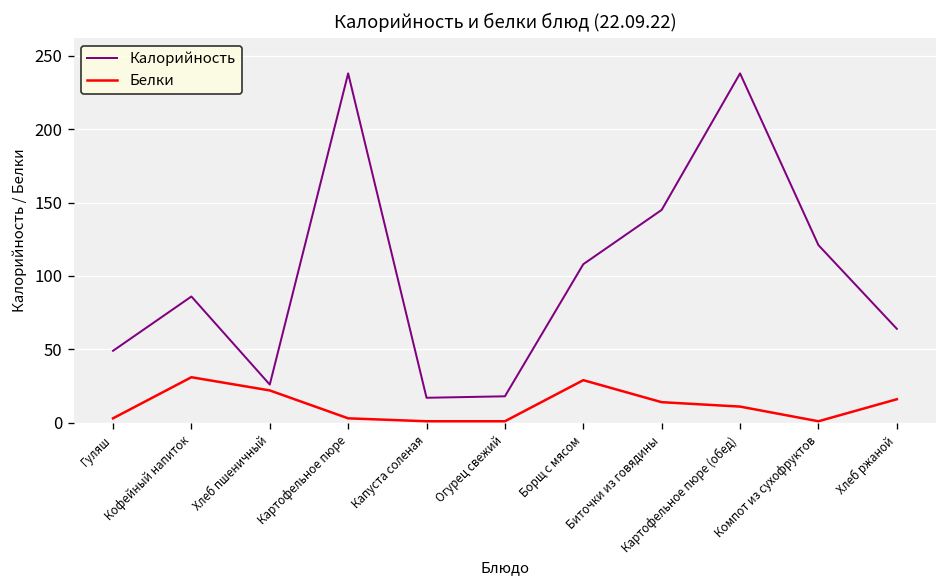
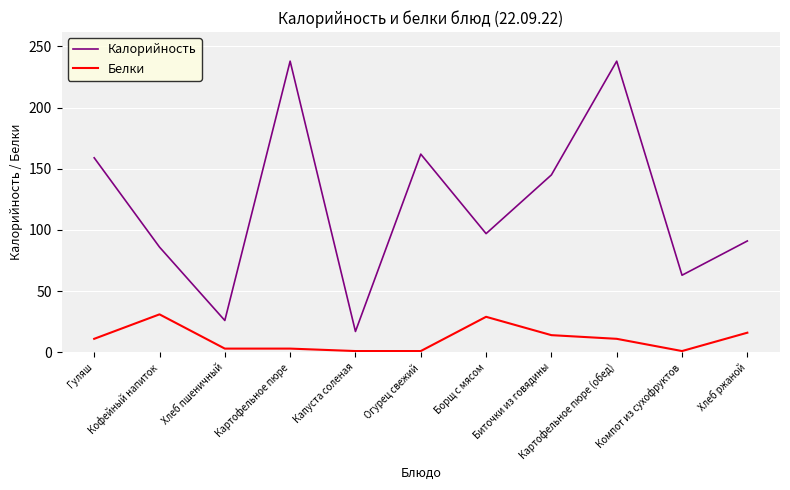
  {
    "Калорийность": {
-     "Гуляш": 49,
+     "Гуляш": 159,
      "Кофейный напиток": 86,
      "Хлеб пшеничный": 26,
      "Картофельное пюре": 238,
      "Капуста соленая": 17,
-     "Огурец свежий": 18,
-     "Борщ с мясом": 108,
+     "Огурец свежий": 162,
+     "Борщ с мясом": 97,
      "Биточки из говядины": 145,
      "Картофельное пюре (обед)": 238,
-     "Компот из сухофруктов": 121,
-     "Хлеб ржаной": 64
+     "Компот из сухофруктов": 63,
+     "Хлеб ржаной": 91
    },
    "Белки": {
-     "Гуляш": 3,
+     "Гуляш": 11,
      "Кофейный напиток": 31,
-     "Хлеб пшеничный": 22,
+     "Хлеб пшеничный": 3,
      "Картофельное пюре": 3,
      "Капуста соленая": 1,
      "Огурец свежий": 1,
      "Борщ с мясом": 29,
      "Биточки из говядины": 14,
      "Картофельное пюре (обед)": 11,
      "Компот из сухофруктов": 1,
      "Хлеб ржаной": 16
    }
  }
